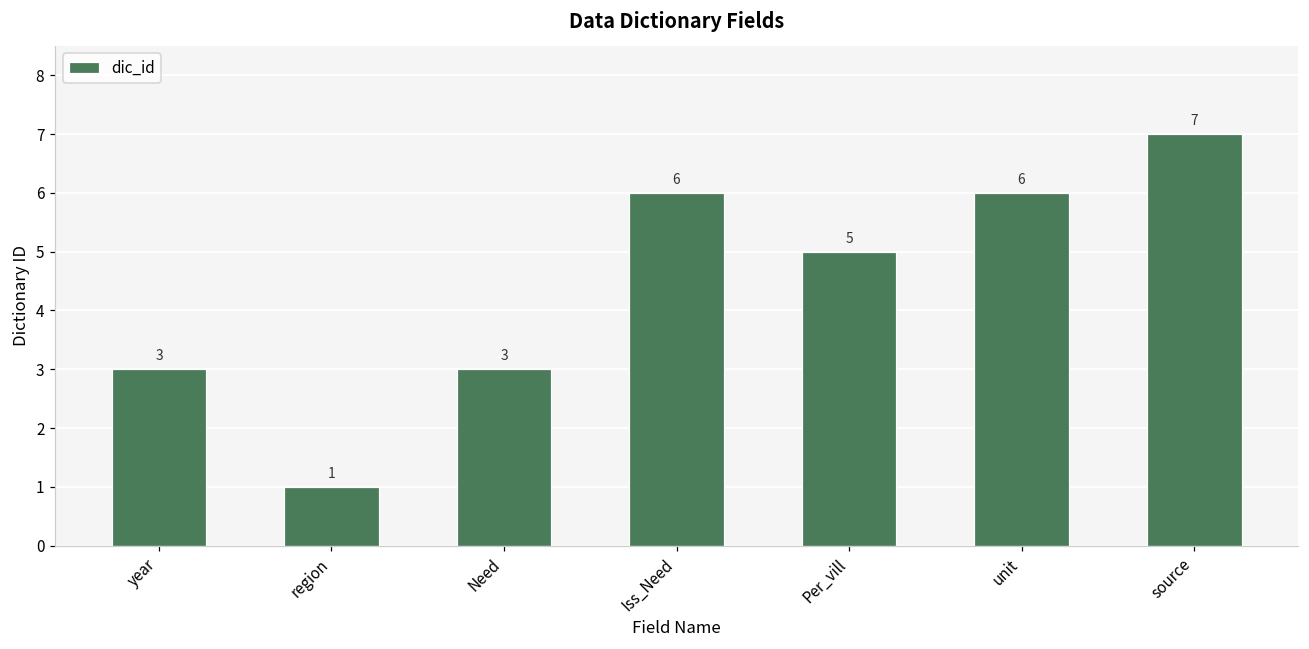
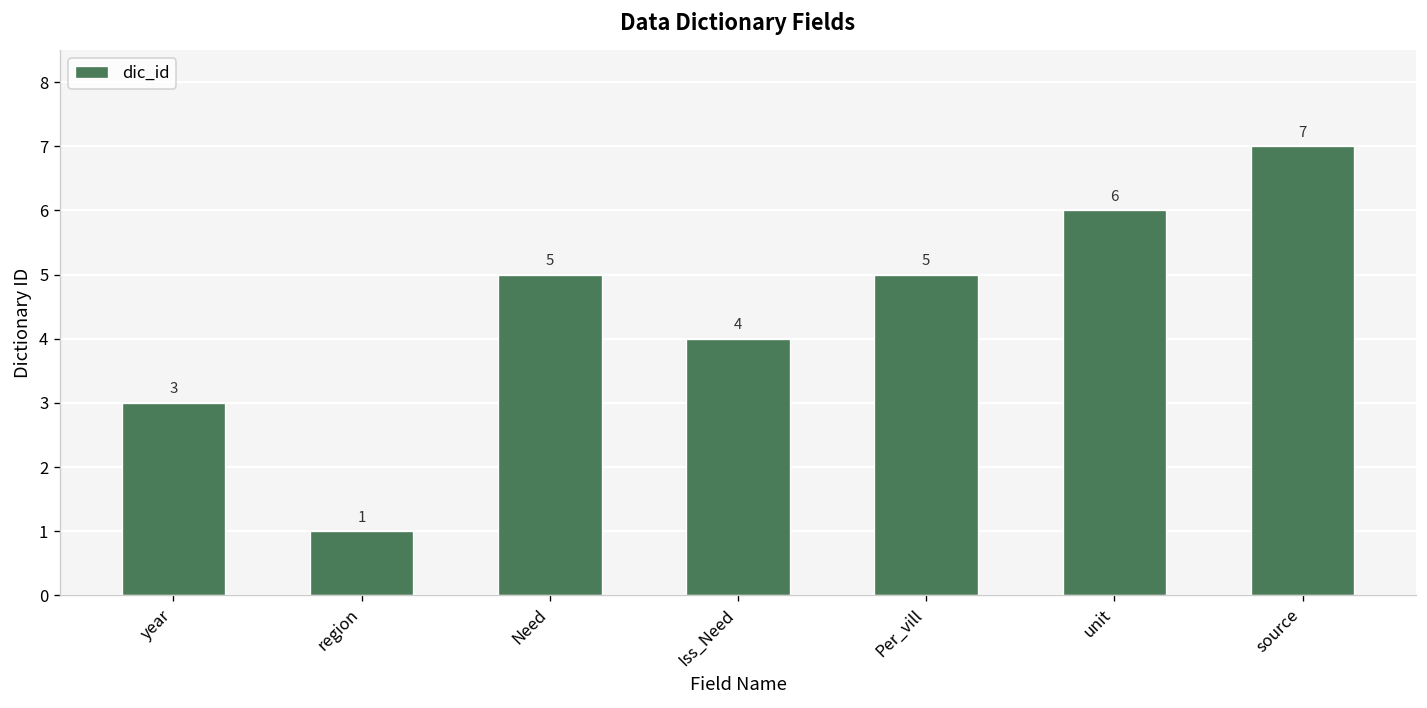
  {
    "year": 3,
    "region": 1,
-   "Need": 3,
-   "Iss_Need": 6,
+   "Need": 5,
+   "Iss_Need": 4,
    "Per_vill": 5,
    "unit": 6,
    "source": 7
  }
